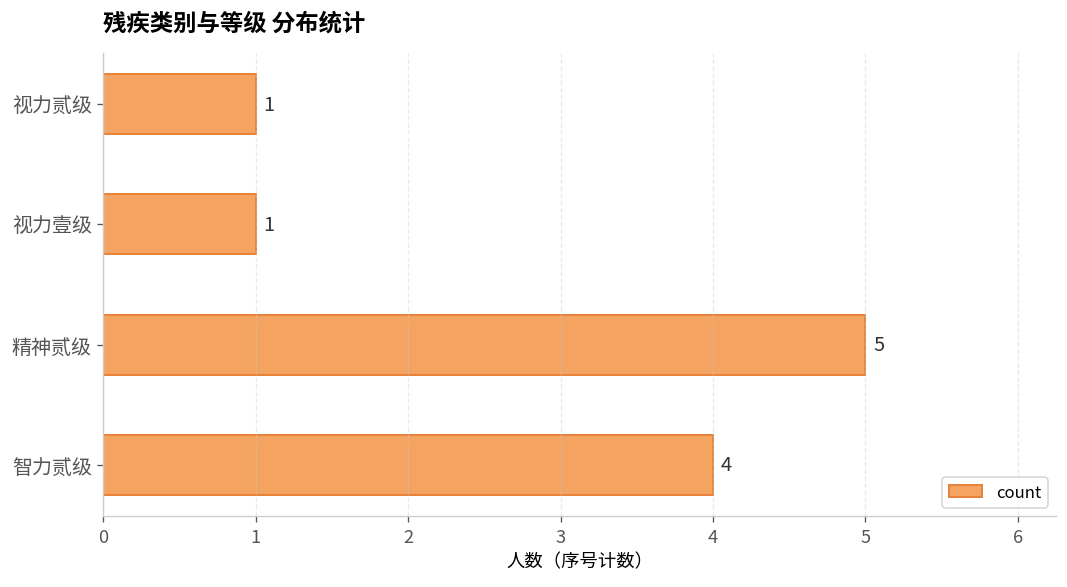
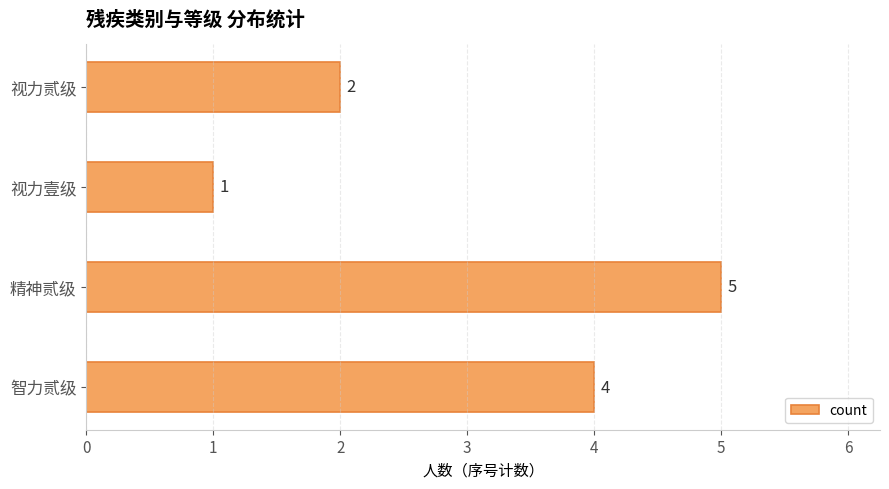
  {
-   "视力贰级": 1,
+   "视力贰级": 2,
    "视力壹级": 1,
    "精神贰级": 5,
    "智力贰级": 4
  }
